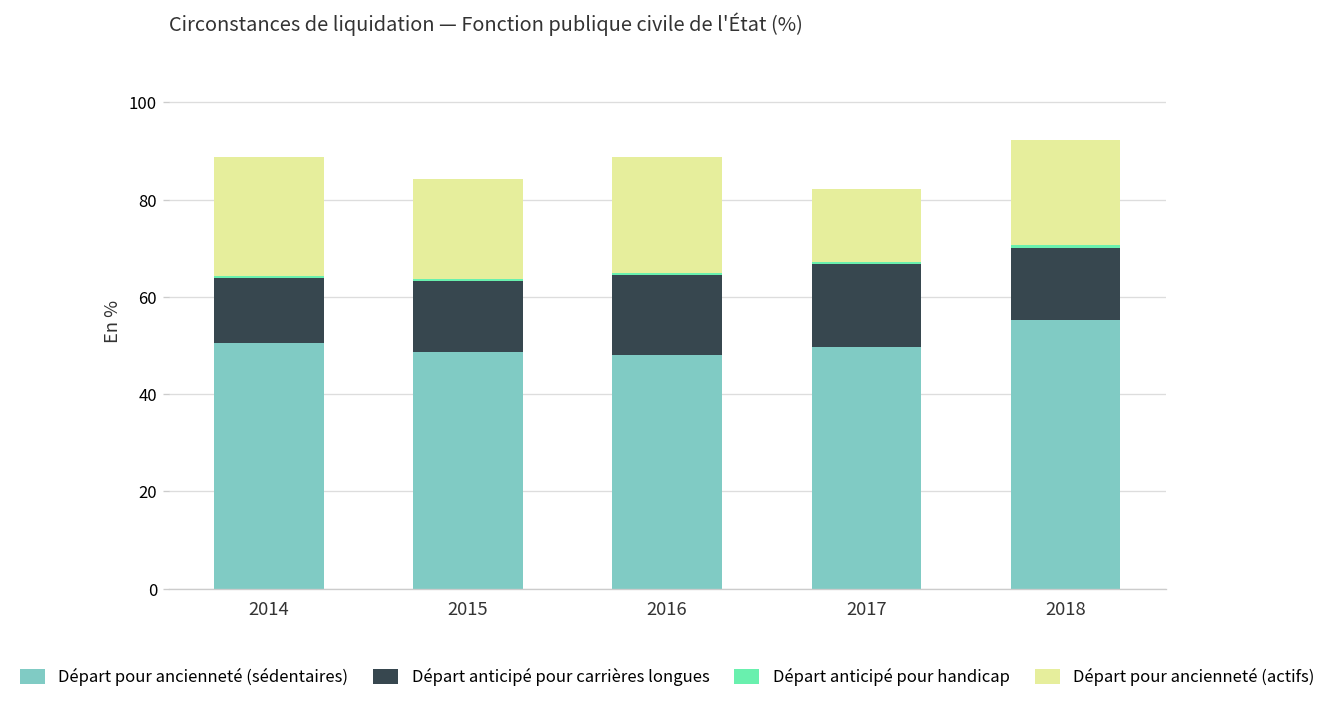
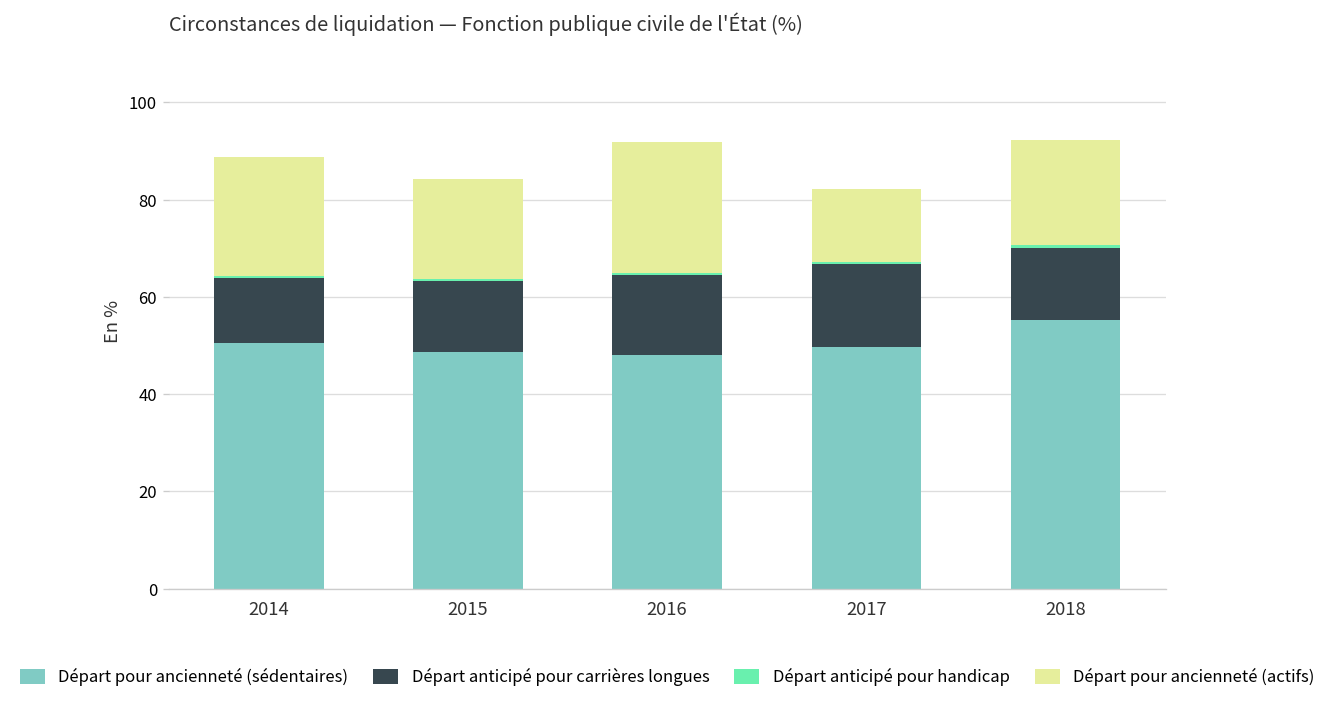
  {
    "Départ anticipé pour carrières longues": {
      "2014": 13,
      "2015": 15,
      "2016": 16,
      "2017": 17,
      "2018": 15
    },
    "Départ pour ancienneté (actifs)": {
      "2014": 25,
      "2015": 21,
-     "2016": 24,
+     "2016": 27,
      "2017": 15,
      "2018": 22
    }
  }
